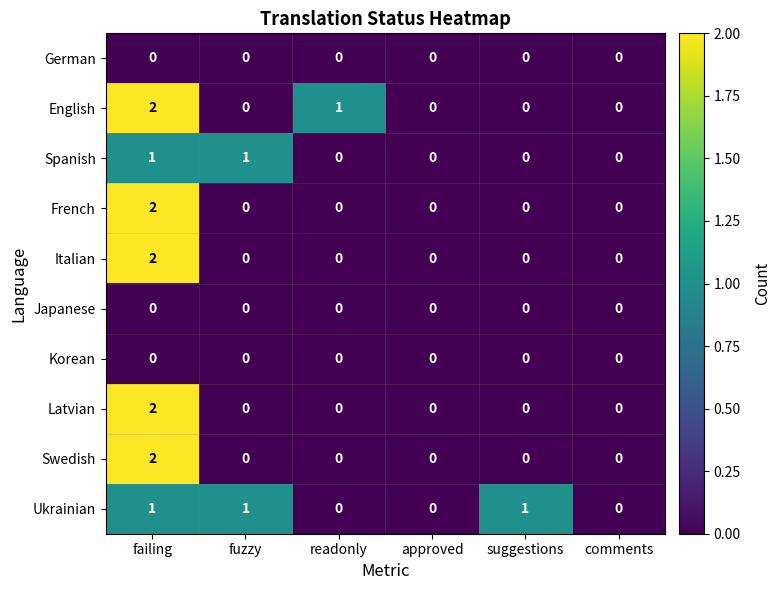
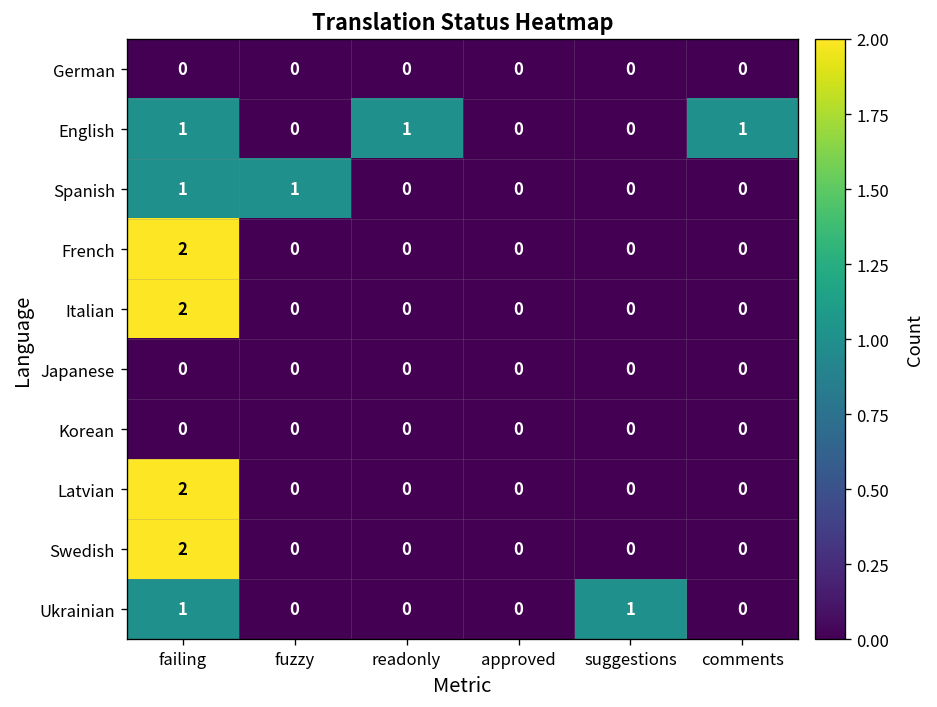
  {
    "German": {
      "failing": 0,
      "fuzzy": 0,
      "readonly": 0,
      "approved": 0,
      "suggestions": 0,
      "comments": 0
    },
    "English": {
-     "failing": 2,
+     "failing": 1,
      "fuzzy": 0,
      "readonly": 1,
      "approved": 0,
      "suggestions": 0,
-     "comments": 0
+     "comments": 1
    },
    "Spanish": {
      "failing": 1,
      "fuzzy": 1,
      "readonly": 0,
      "approved": 0,
      "suggestions": 0,
      "comments": 0
    },
    "French": {
      "failing": 2,
      "fuzzy": 0,
      "readonly": 0,
      "approved": 0,
      "suggestions": 0,
      "comments": 0
    },
    "Italian": {
      "failing": 2,
      "fuzzy": 0,
      "readonly": 0,
      "approved": 0,
      "suggestions": 0,
      "comments": 0
    },
    "Japanese": {
      "failing": 0,
      "fuzzy": 0,
      "readonly": 0,
      "approved": 0,
      "suggestions": 0,
      "comments": 0
    },
    "Korean": {
      "failing": 0,
      "fuzzy": 0,
      "readonly": 0,
      "approved": 0,
      "suggestions": 0,
      "comments": 0
    },
    "Latvian": {
      "failing": 2,
      "fuzzy": 0,
      "readonly": 0,
      "approved": 0,
      "suggestions": 0,
      "comments": 0
    },
    "Swedish": {
      "failing": 2,
      "fuzzy": 0,
      "readonly": 0,
      "approved": 0,
      "suggestions": 0,
      "comments": 0
    },
    "Ukrainian": {
      "failing": 1,
-     "fuzzy": 1,
+     "fuzzy": 0,
      "readonly": 0,
      "approved": 0,
      "suggestions": 1,
      "comments": 0
    }
  }
